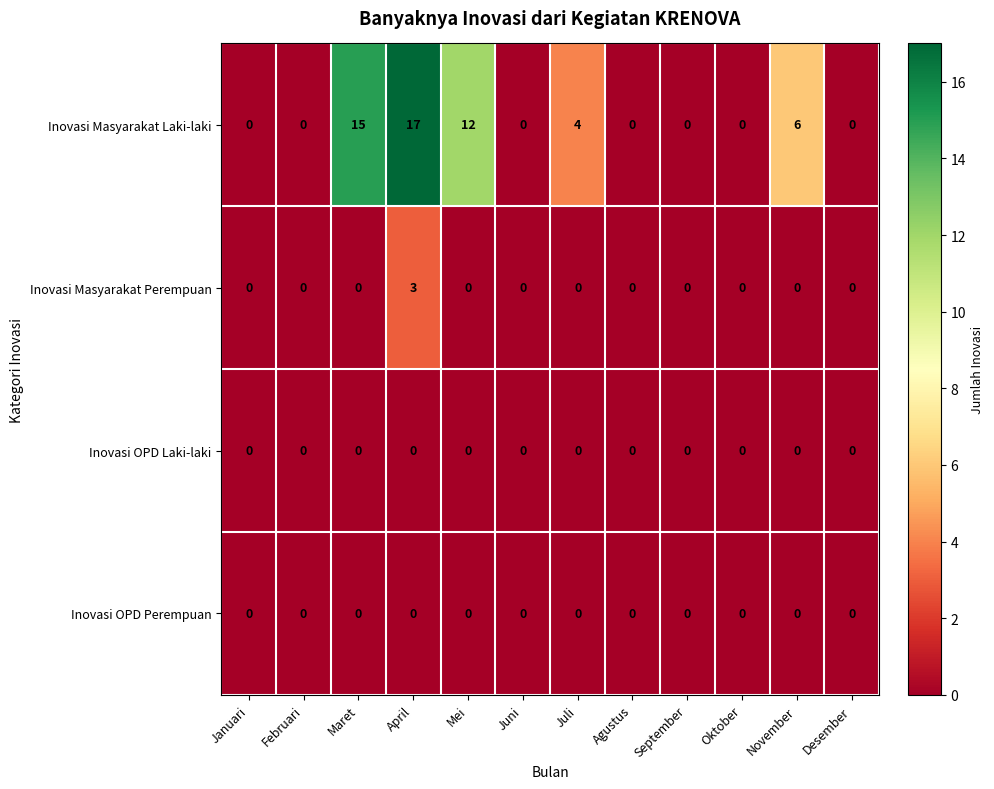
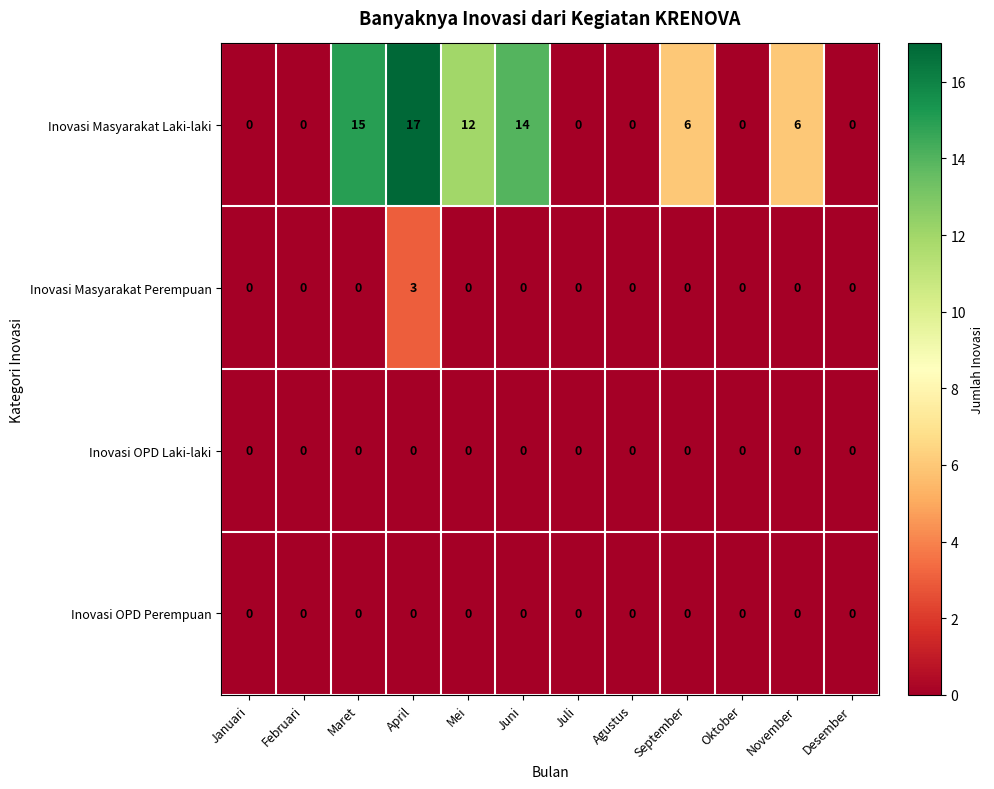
  {
    "Inovasi Masyarakat Laki-laki": {
      "Januari": 0,
      "Februari": 0,
      "Maret": 15,
      "April": 17,
      "Mei": 12,
-     "Juni": 0,
-     "Juli": 4,
+     "Juni": 14,
+     "Juli": 0,
      "Agustus": 0,
-     "September": 0,
+     "September": 6,
      "Oktober": 0,
      "November": 6,
      "Desember": 0
    },
    "Inovasi Masyarakat Perempuan": {
      "Januari": 0,
      "Februari": 0,
      "Maret": 0,
      "April": 3,
      "Mei": 0,
      "Juni": 0,
      "Juli": 0,
      "Agustus": 0,
      "September": 0,
      "Oktober": 0,
      "November": 0,
      "Desember": 0
    },
    "Inovasi OPD Laki-laki": {
      "Januari": 0,
      "Februari": 0,
      "Maret": 0,
      "April": 0,
      "Mei": 0,
      "Juni": 0,
      "Juli": 0,
      "Agustus": 0,
      "September": 0,
      "Oktober": 0,
      "November": 0,
      "Desember": 0
    },
    "Inovasi OPD Perempuan": {
      "Januari": 0,
      "Februari": 0,
      "Maret": 0,
      "April": 0,
      "Mei": 0,
      "Juni": 0,
      "Juli": 0,
      "Agustus": 0,
      "September": 0,
      "Oktober": 0,
      "November": 0,
      "Desember": 0
    }
  }
